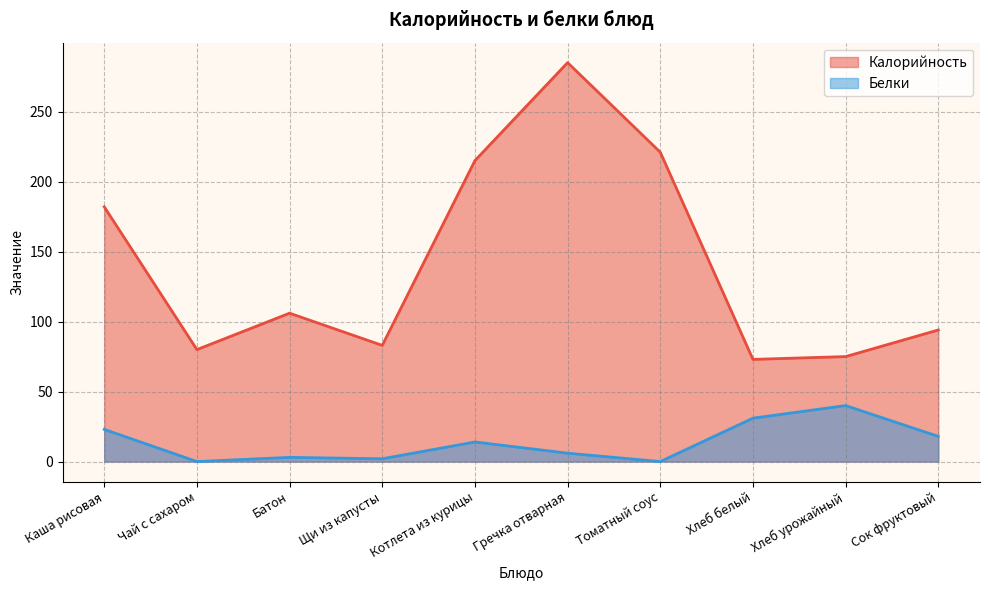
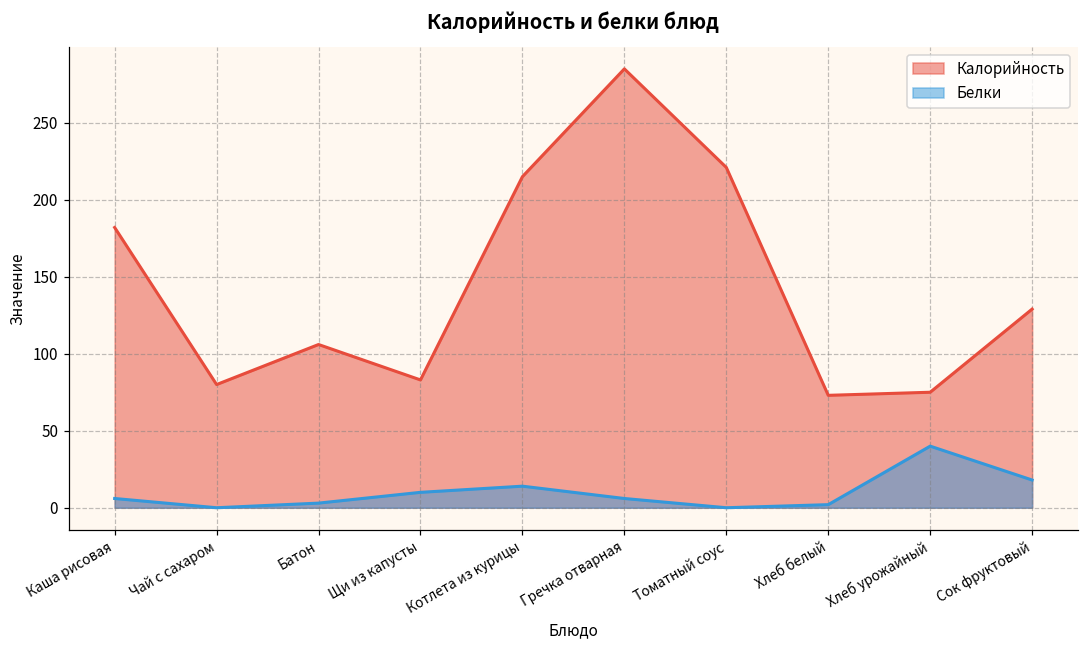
  {
    "Калорийность": {
      "Каша рисовая": 182,
      "Чай с сахаром": 80,
      "Батон": 106,
      "Щи из капусты": 83,
      "Котлета из курицы": 215,
      "Гречка отварная": 285,
      "Томатный соус": 221,
      "Хлеб белый": 73,
      "Хлеб урожайный": 75,
-     "Сок фруктовый": 94
+     "Сок фруктовый": 129
    },
    "Белки": {
-     "Каша рисовая": 23,
+     "Каша рисовая": 6,
      "Чай с сахаром": 0,
      "Батон": 3,
-     "Щи из капусты": 2,
+     "Щи из капусты": 10,
      "Котлета из курицы": 14,
      "Гречка отварная": 6,
      "Томатный соус": 0,
-     "Хлеб белый": 31,
+     "Хлеб белый": 2,
      "Хлеб урожайный": 40,
      "Сок фруктовый": 18
    }
  }
